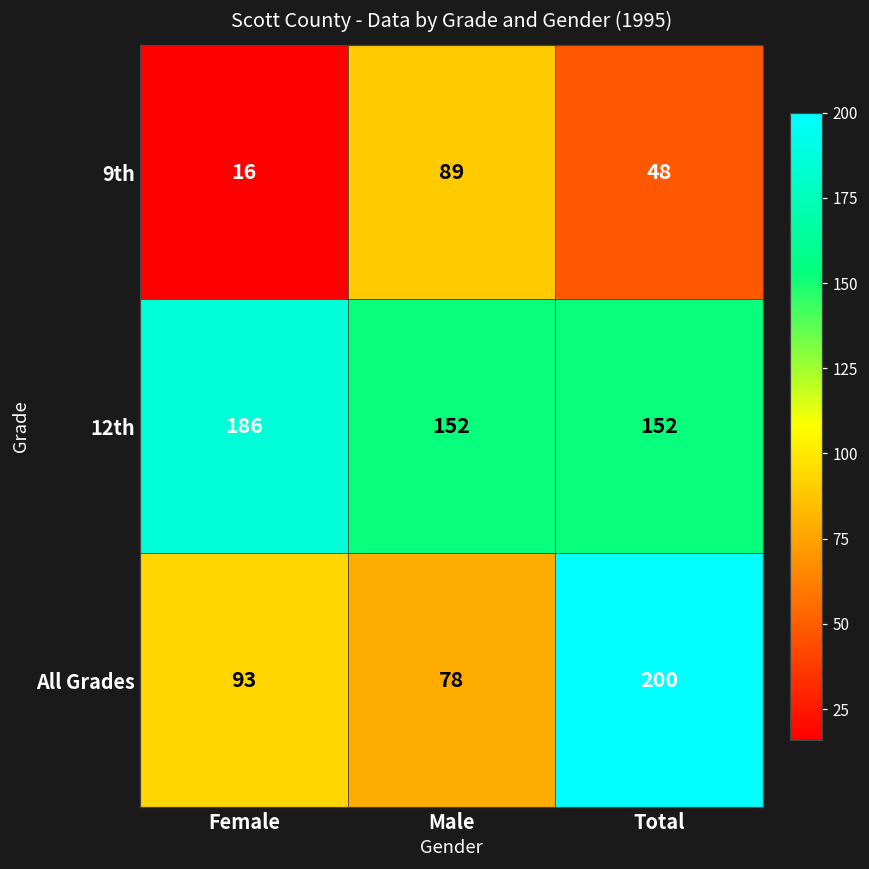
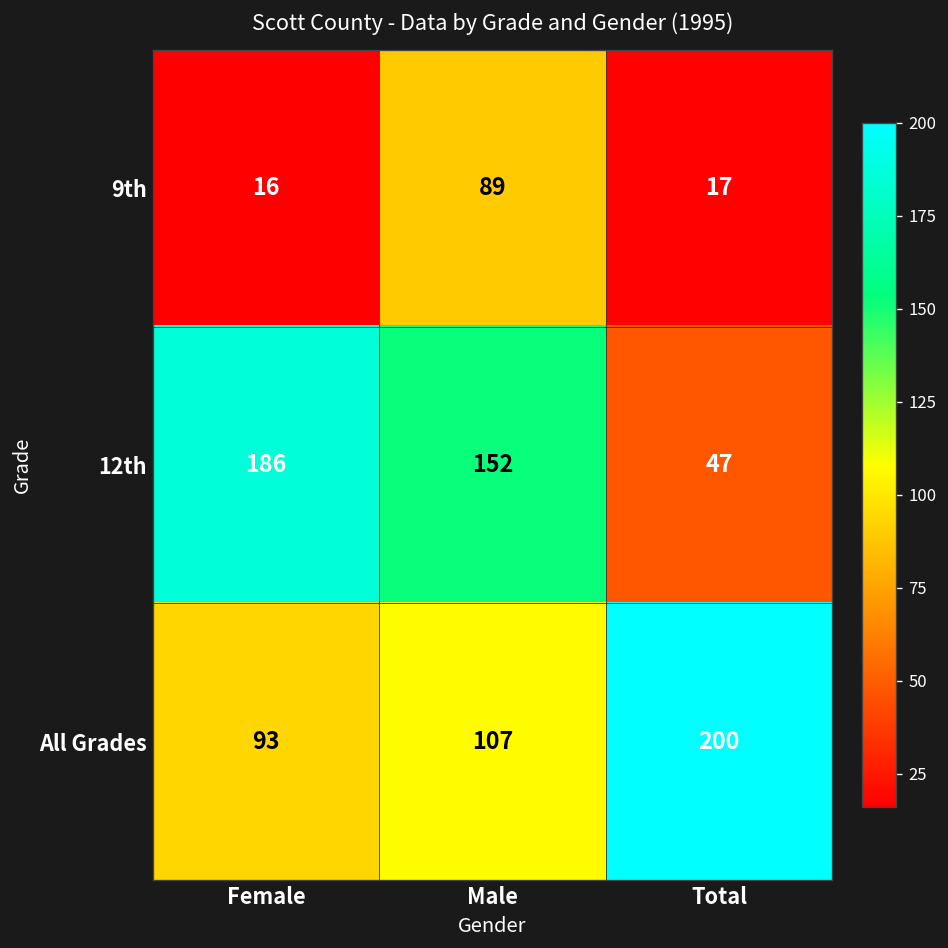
  {
    "9th": {
      "Female": 16,
      "Male": 89,
-     "Total": 48
+     "Total": 17
    },
    "12th": {
      "Female": 186,
      "Male": 152,
-     "Total": 152
+     "Total": 47
    },
    "All Grades": {
      "Female": 93,
-     "Male": 78,
+     "Male": 107,
      "Total": 200
    }
  }
